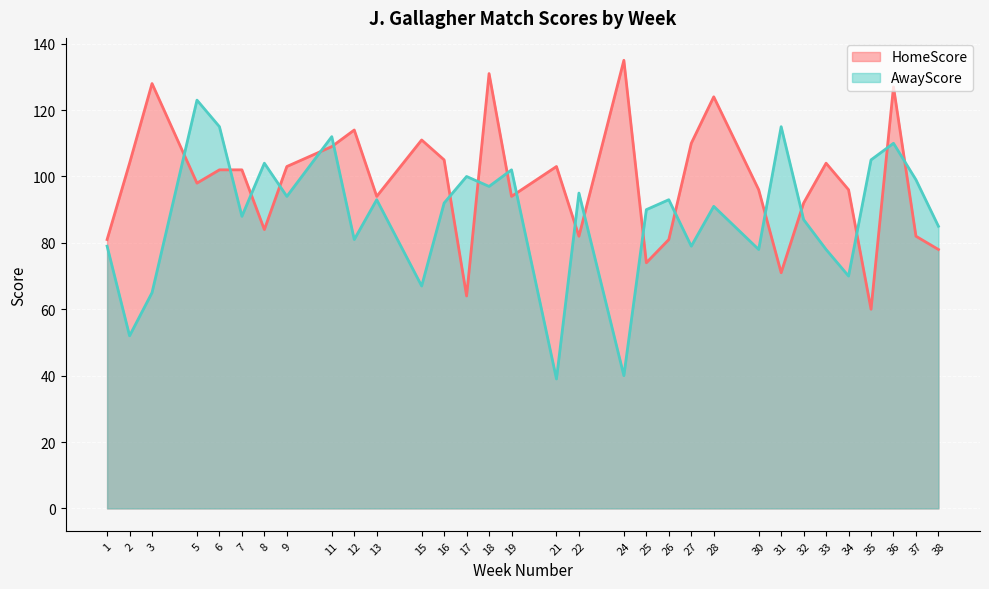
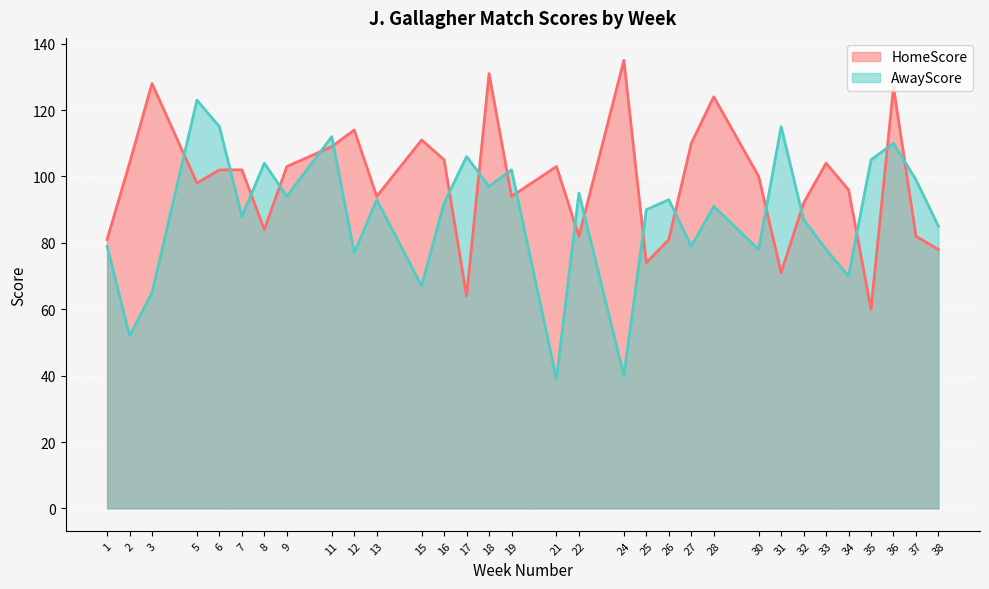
  {
    "HomeScore": {
      "1": 81,
      "2": 104,
      "3": 128,
      "5": 98,
      "6": 102,
      "7": 102,
      "8": 84,
      "9": 103,
      "11": 109,
      "12": 114,
      "13": 94,
      "15": 111,
      "16": 105,
      "17": 64,
      "18": 131,
      "19": 94,
      "21": 103,
      "22": 82,
      "24": 135,
      "25": 74,
      "26": 81,
      "27": 110,
      "28": 124,
-     "30": 96,
+     "30": 100,
      "31": 71,
      "32": 92,
      "33": 104,
      "34": 96,
      "35": 60,
      "37": 82,
      "38": 78
    },
    "AwayScore": {
      "1": 79,
      "2": 52,
      "3": 65,
      "5": 123,
      "6": 115,
      "7": 88,
      "8": 104,
      "9": 94,
      "11": 112,
-     "12": 81,
+     "12": 77,
      "13": 93,
      "15": 67,
      "16": 92,
-     "17": 100,
+     "17": 106,
      "18": 97,
      "19": 102,
      "21": 39,
      "22": 95,
      "24": 40,
      "25": 90,
      "26": 93,
      "27": 79,
      "28": 91,
      "30": 78,
      "31": 115,
      "32": 87,
      "33": 78,
      "34": 70,
      "35": 105,
      "36": 110,
      "37": 99,
      "38": 85
    }
  }
